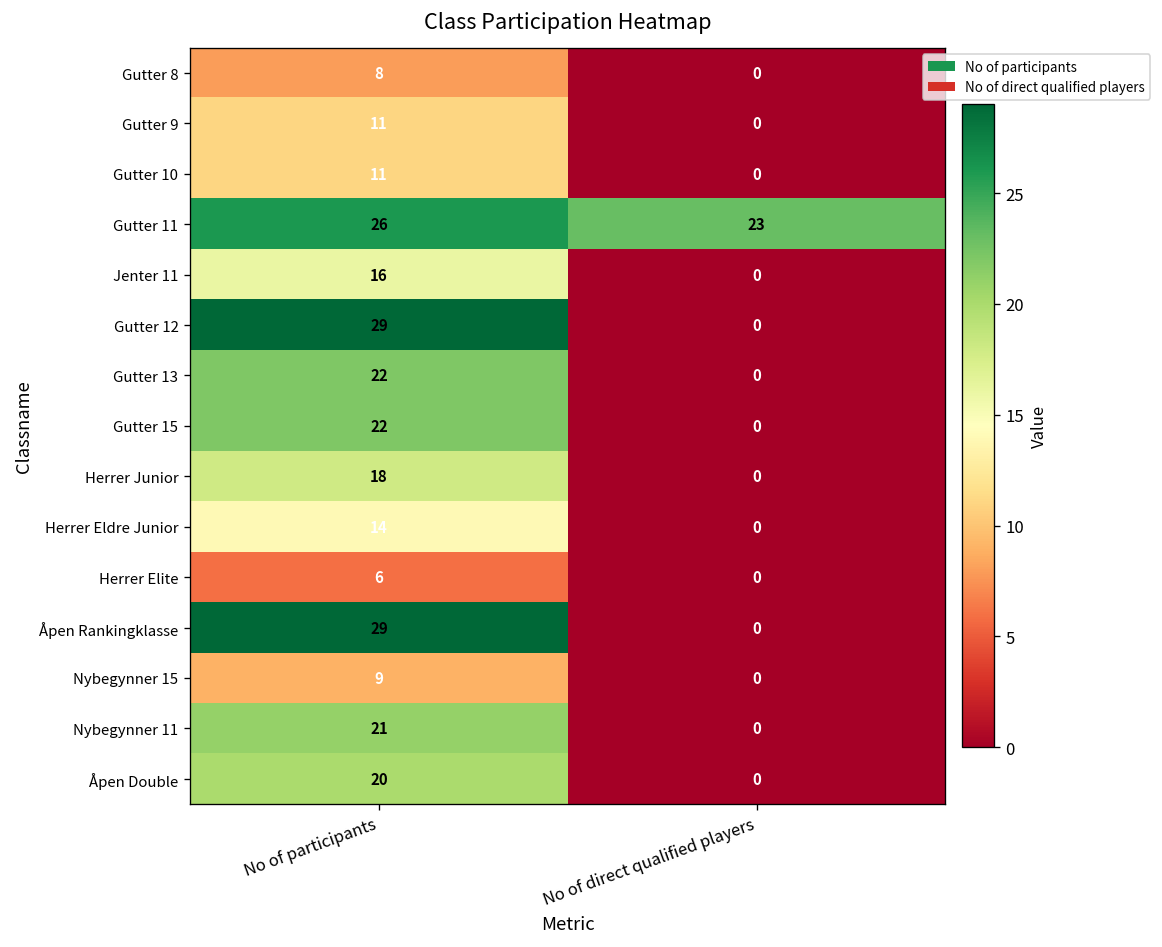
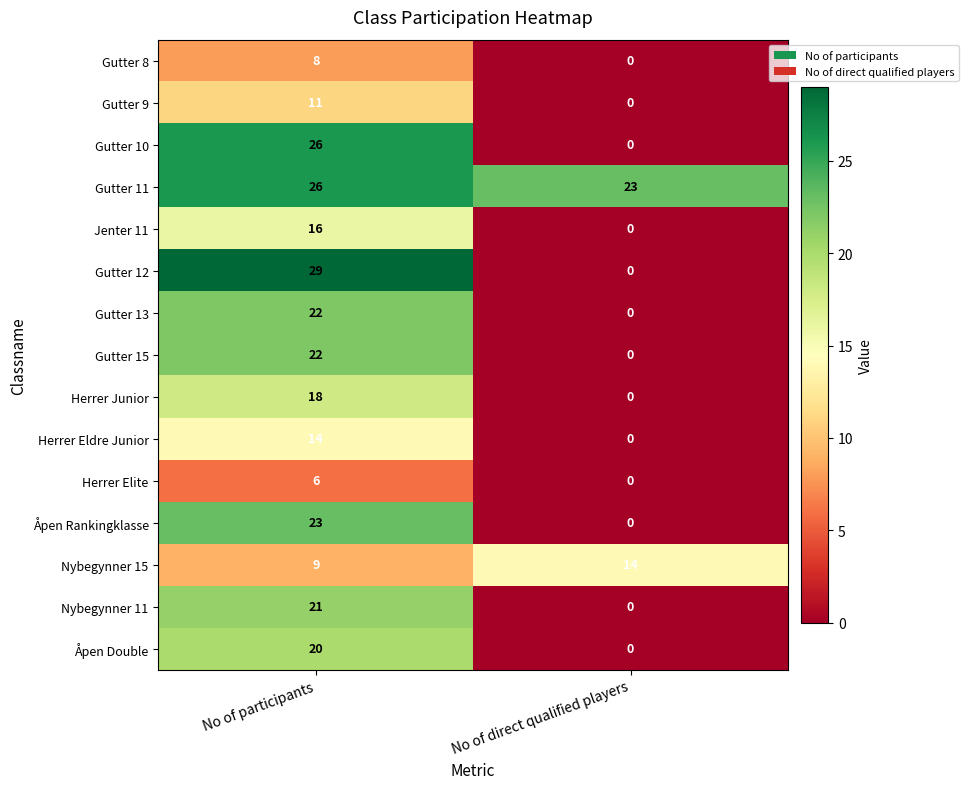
  {
    "Gutter 8": {
      "No of participants": 8,
      "No of direct qualified players": 0
    },
    "Gutter 9": {
      "No of participants": 11,
      "No of direct qualified players": 0
    },
    "Gutter 10": {
-     "No of participants": 11,
+     "No of participants": 26,
      "No of direct qualified players": 0
    },
    "Gutter 11": {
      "No of participants": 26,
      "No of direct qualified players": 23
    },
    "Jenter 11": {
      "No of participants": 16,
      "No of direct qualified players": 0
    },
    "Gutter 12": {
      "No of participants": 29,
      "No of direct qualified players": 0
    },
    "Gutter 13": {
      "No of participants": 22,
      "No of direct qualified players": 0
    },
    "Gutter 15": {
      "No of participants": 22,
      "No of direct qualified players": 0
    },
    "Herrer Junior": {
      "No of participants": 18,
      "No of direct qualified players": 0
    },
    "Herrer Eldre Junior": {
      "No of participants": 14,
      "No of direct qualified players": 0
    },
    "Herrer Elite": {
      "No of participants": 6,
      "No of direct qualified players": 0
    },
    "Åpen Rankingklasse": {
-     "No of participants": 29,
+     "No of participants": 23,
      "No of direct qualified players": 0
    },
    "Nybegynner 15": {
      "No of participants": 9,
-     "No of direct qualified players": 0
+     "No of direct qualified players": 14
    },
    "Nybegynner 11": {
      "No of participants": 21,
      "No of direct qualified players": 0
    },
    "Åpen Double": {
      "No of participants": 20,
      "No of direct qualified players": 0
    }
  }
